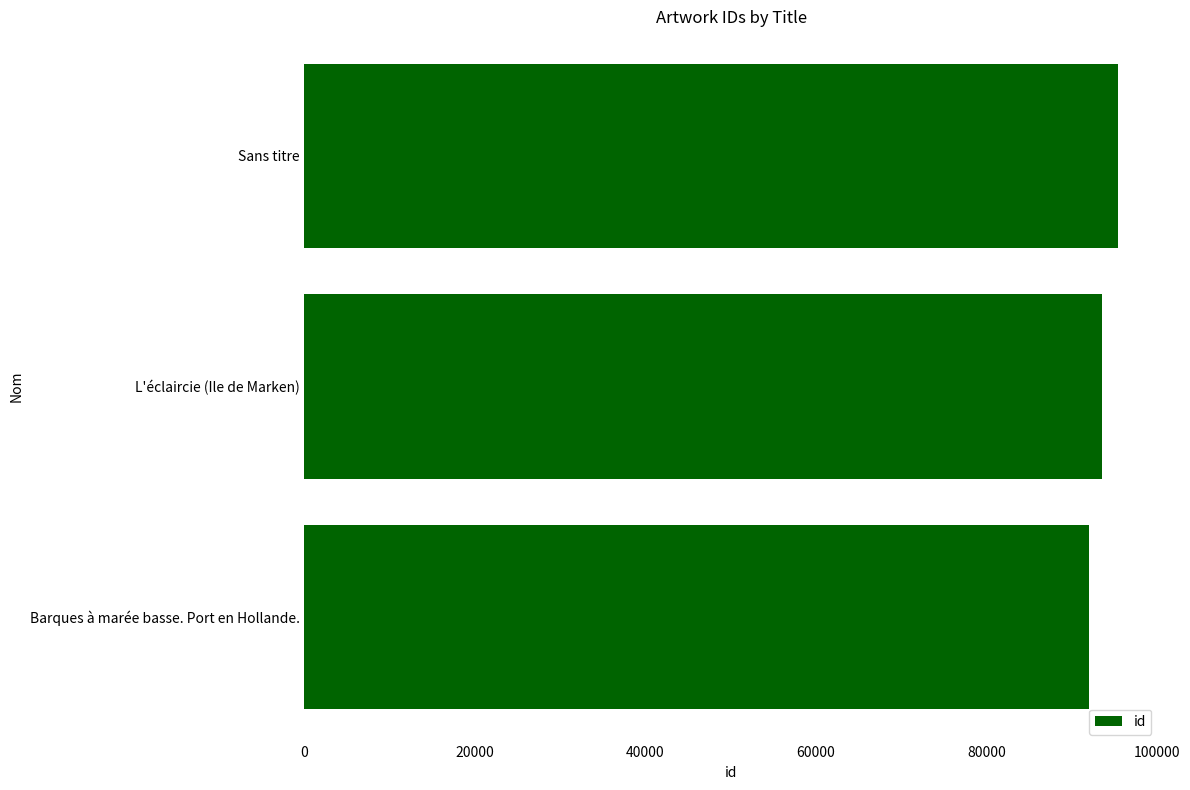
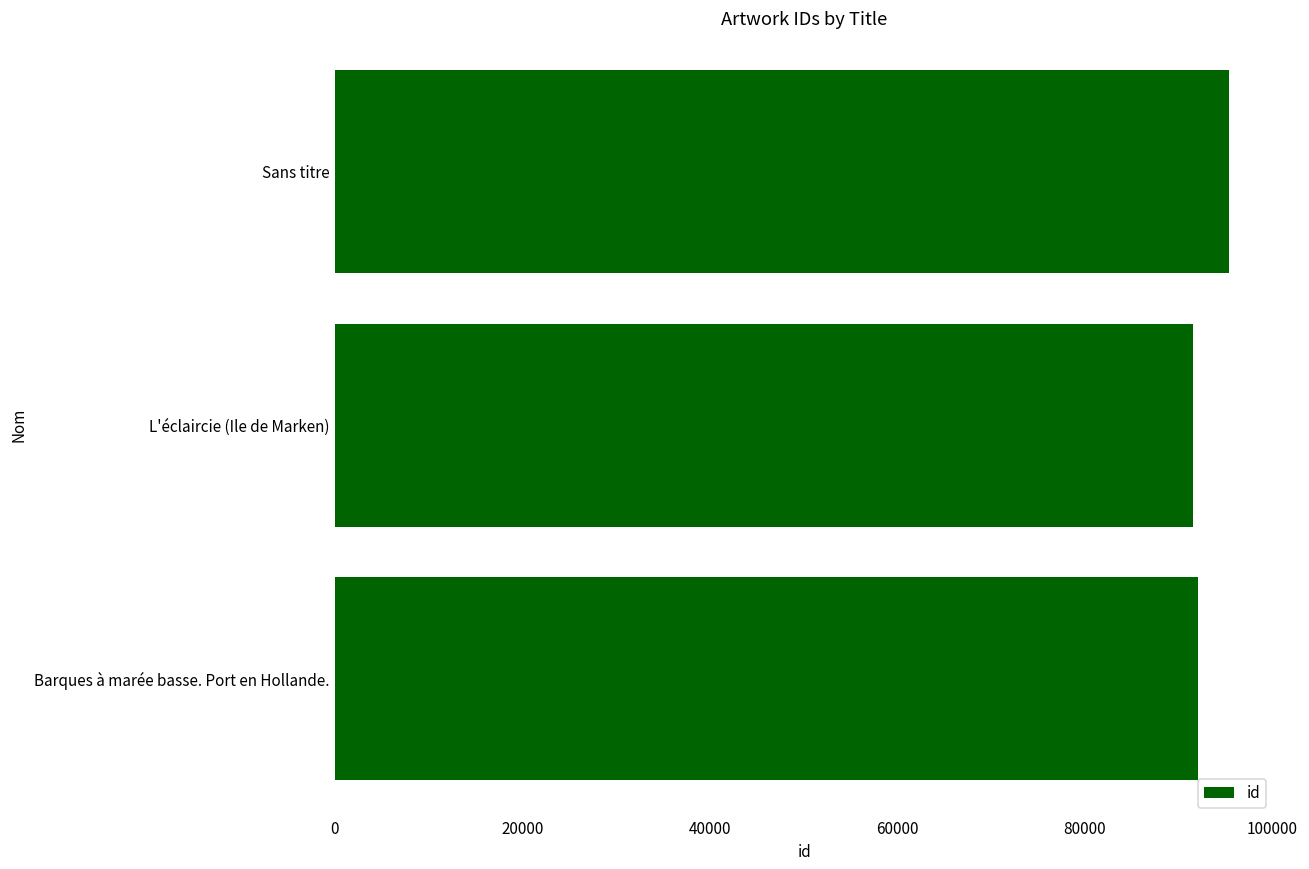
  {
    "Sans titre": 95000,
-   "L'éclaircie (Ile de Marken)": 94000,
+   "L'éclaircie (Ile de Marken)": 91000,
    "Barques à marée basse. Port en Hollande.": 92000
  }
